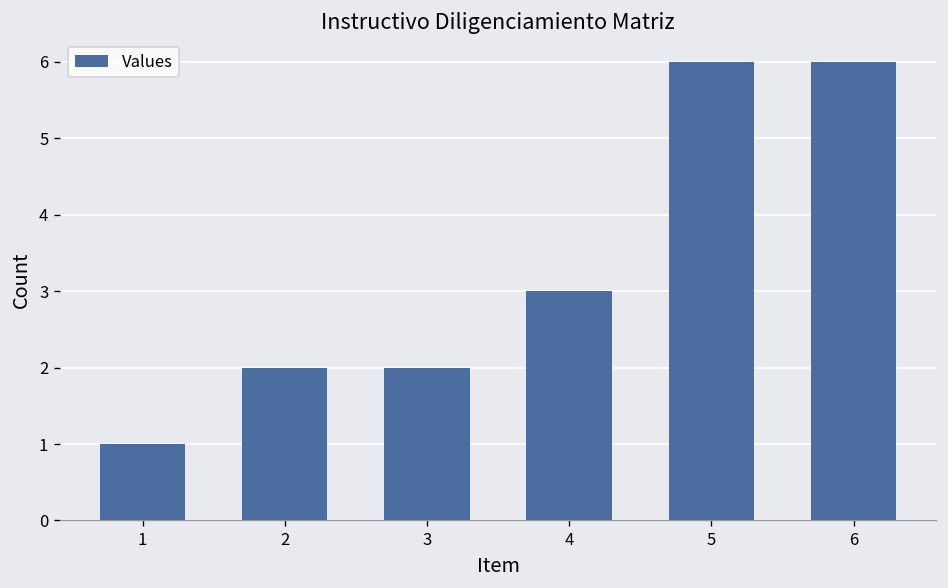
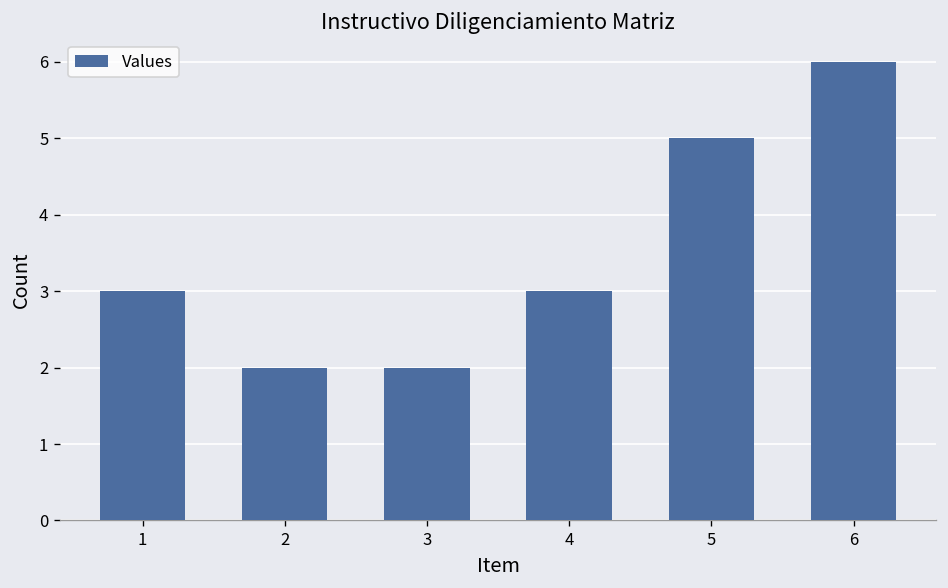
  {
-   "1": 1,
+   "1": 3,
    "2": 2,
    "3": 2,
    "4": 3,
-   "5": 6,
+   "5": 5,
    "6": 6
  }
